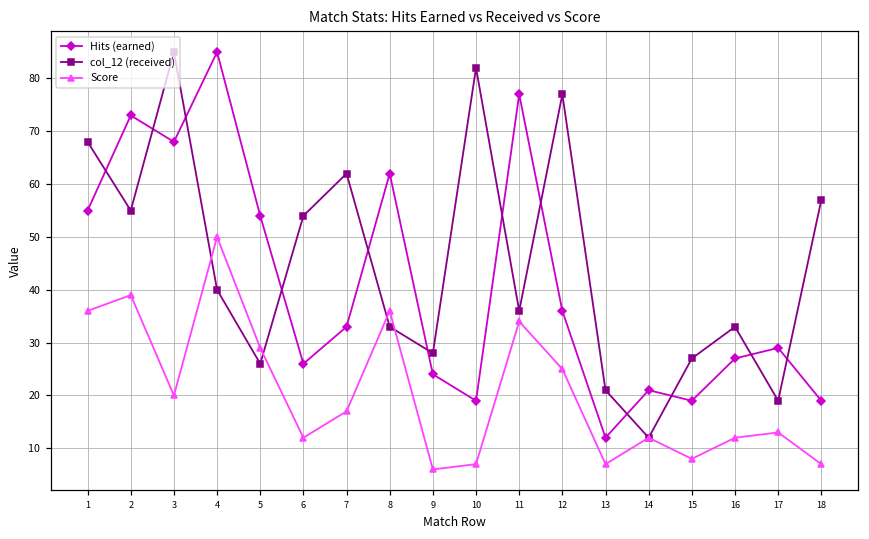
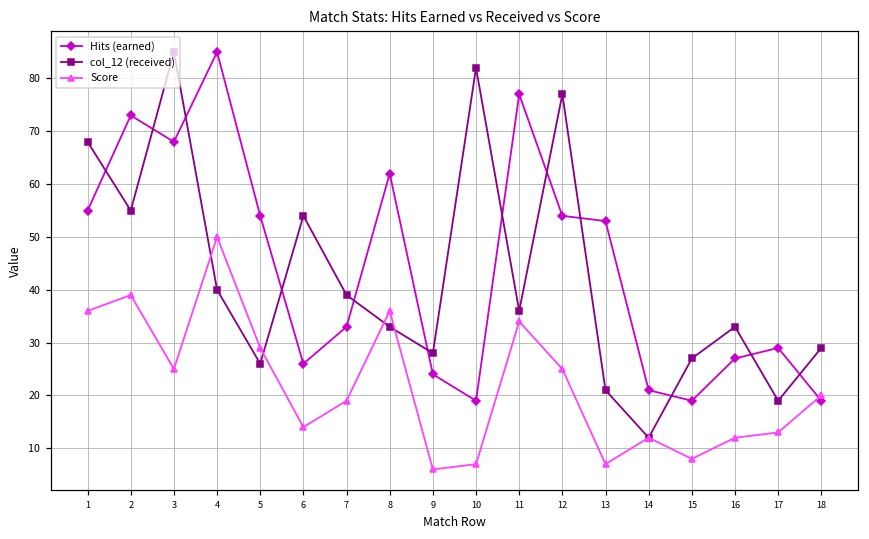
  {
    "Hits (earned)": {
      "1": 55,
      "2": 73,
      "3": 68,
      "4": 85,
      "5": 54,
      "6": 26,
      "7": 33,
      "8": 62,
      "9": 24,
      "10": 19,
      "11": 77,
-     "12": 36,
-     "13": 12,
+     "12": 54,
+     "13": 53,
      "14": 21,
      "15": 19,
      "16": 27,
      "17": 29,
      "18": 19
    },
    "col_12 (received)": {
      "1": 68,
      "2": 55,
      "4": 40,
      "5": 26,
      "6": 54,
-     "7": 62,
+     "7": 39,
      "8": 33,
      "9": 28,
      "10": 82,
      "11": 36,
      "12": 77,
      "13": 21,
      "15": 27,
      "16": 33,
      "17": 19,
-     "18": 57
+     "18": 29
    },
    "Score": {
      "1": 36,
      "2": 39,
-     "3": 20,
+     "3": 25,
      "4": 50,
      "5": 29,
-     "6": 12,
-     "7": 17,
+     "6": 14,
+     "7": 19,
      "8": 36,
      "9": 6,
      "10": 7,
      "11": 34,
      "12": 25,
      "13": 7,
      "15": 8,
      "16": 12,
      "17": 13,
-     "18": 7
+     "18": 20
    }
  }
